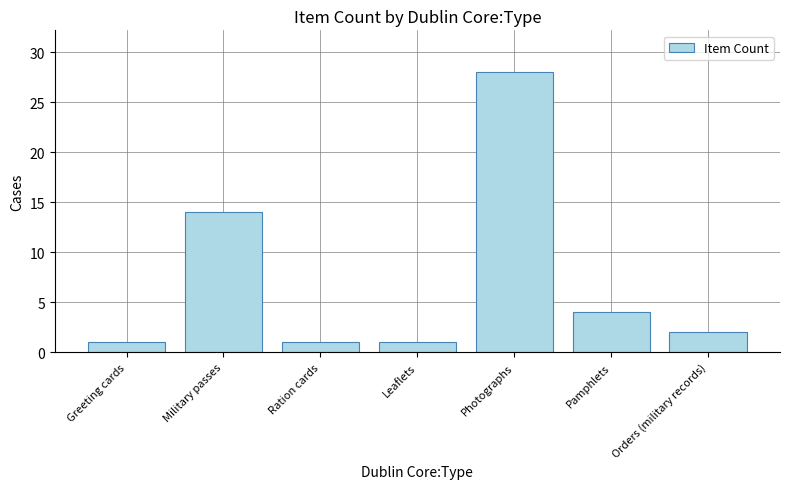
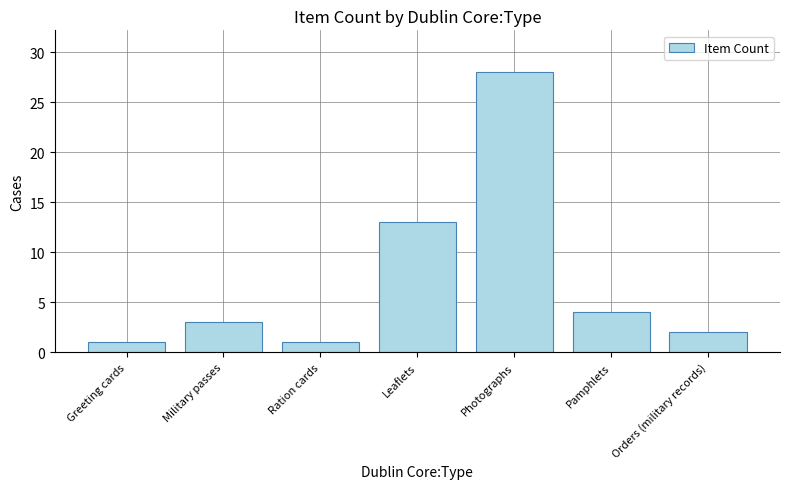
  {
    "Greeting cards": 1,
-   "Military passes": 14,
+   "Military passes": 3,
    "Ration cards": 1,
-   "Leaflets": 1,
+   "Leaflets": 13,
    "Photographs": 28,
    "Pamphlets": 4,
    "Orders (military records)": 2
  }
